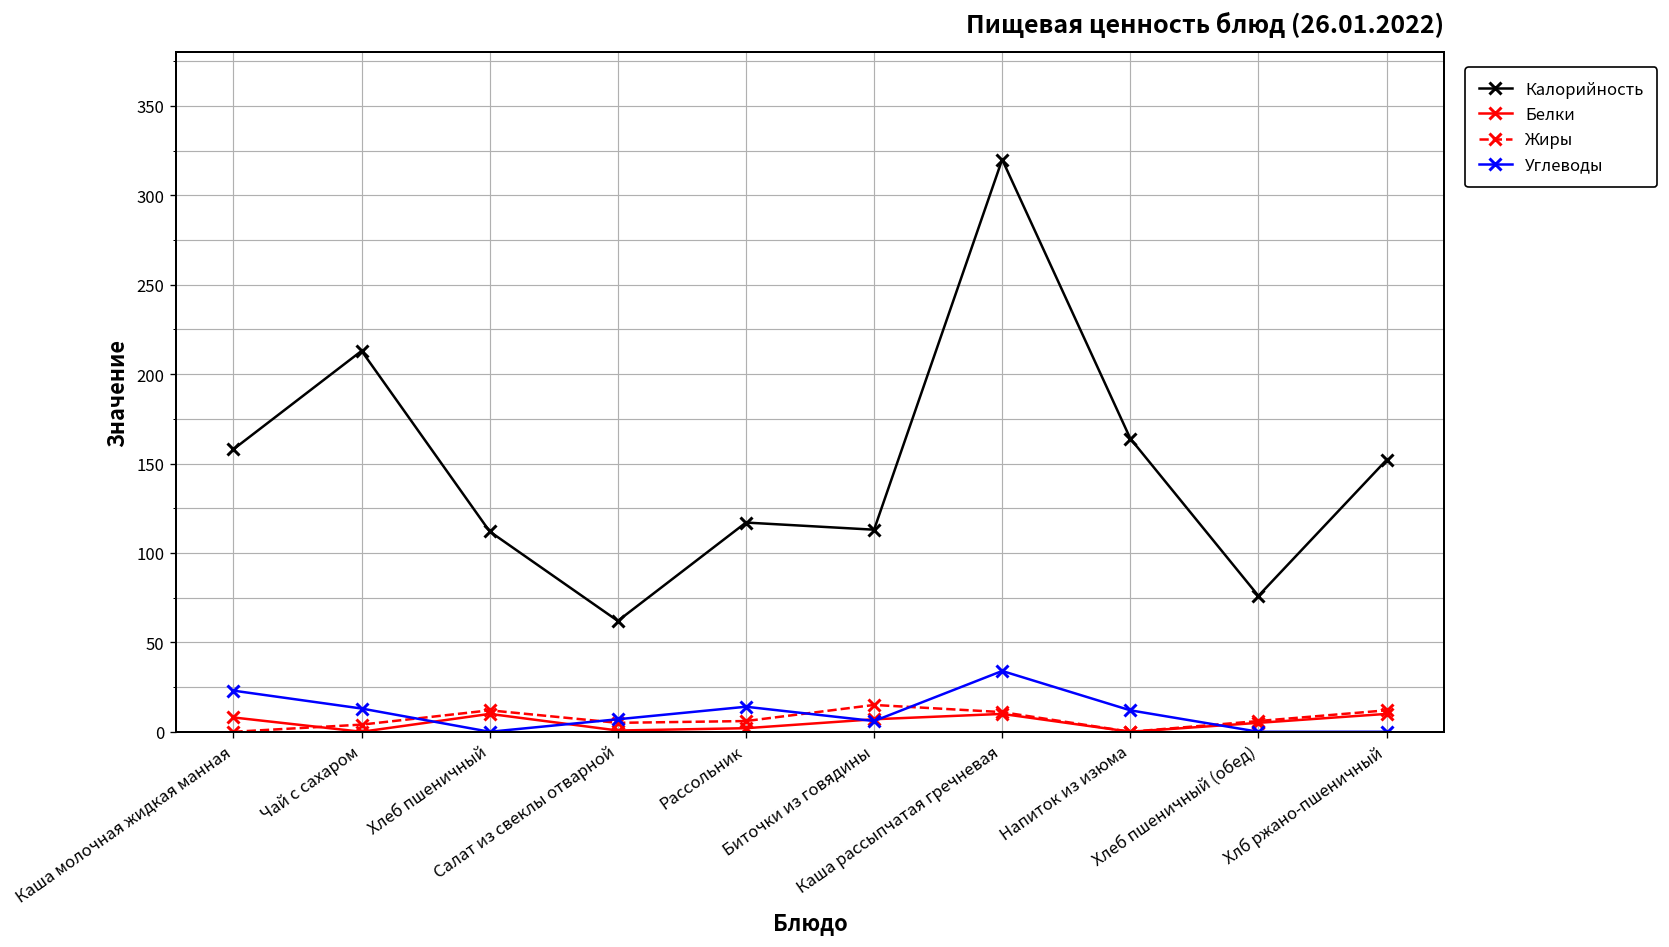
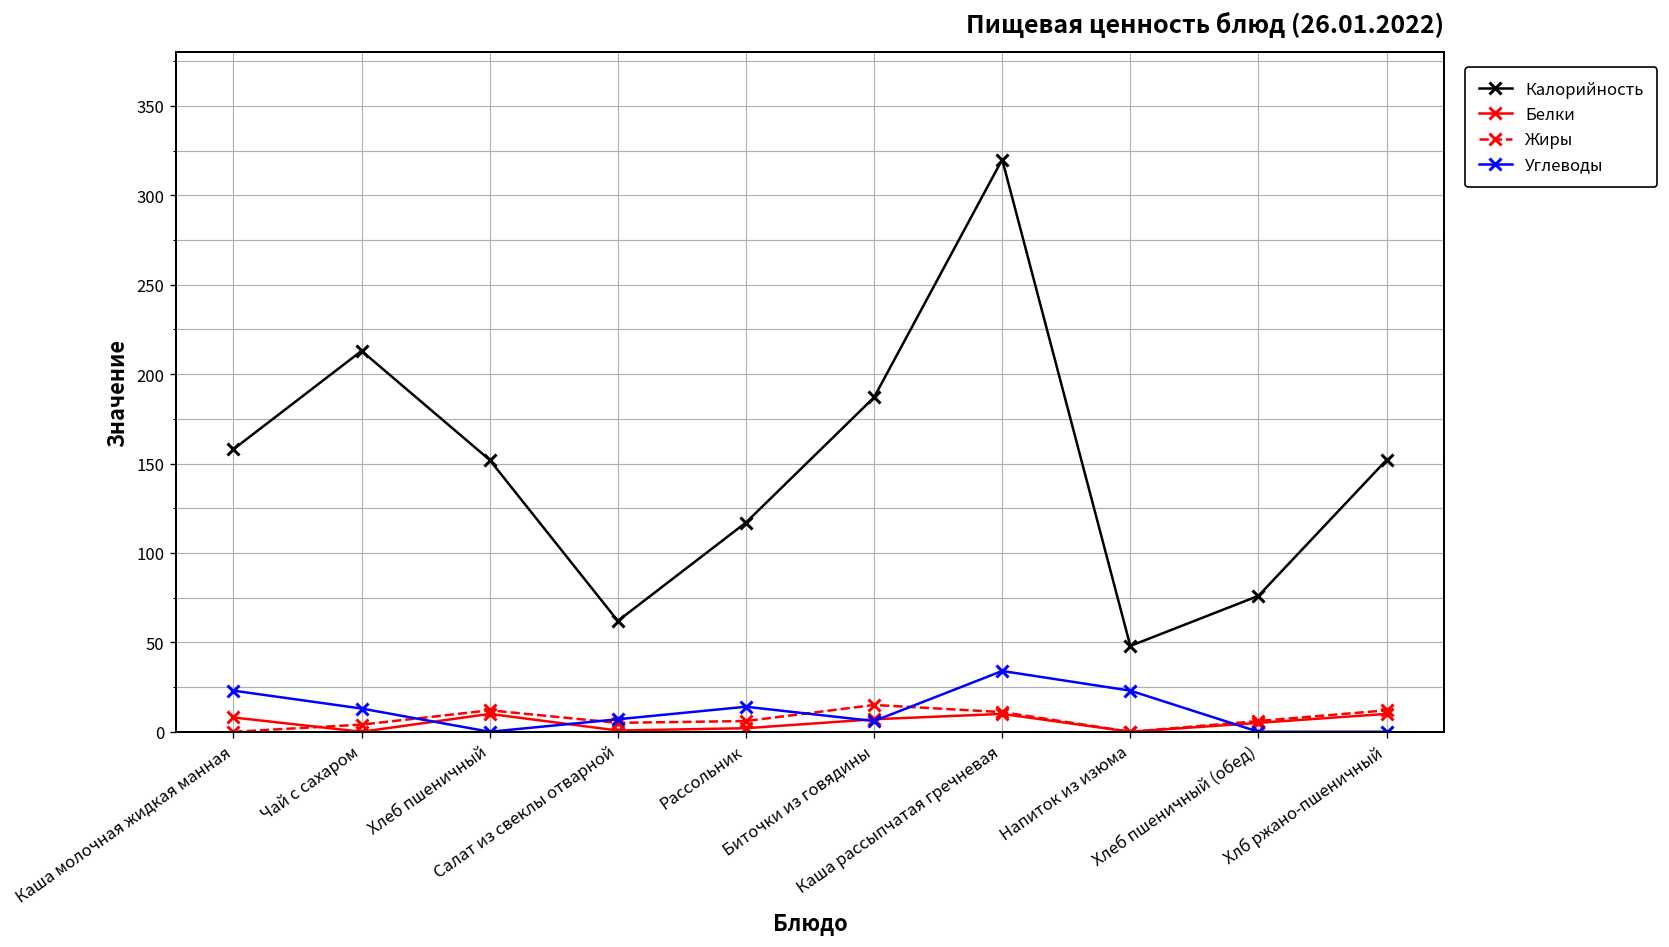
  {
    "Калорийность": {
      "Каша молочная жидкая манная": 158,
      "Чай с сахаром": 213,
-     "Хлеб пшеничный": 112,
+     "Хлеб пшеничный": 152,
      "Салат из свеклы отварной": 62,
      "Рассольник": 117,
-     "Биточки из говядины": 113,
+     "Биточки из говядины": 187,
      "Каша рассыпчатая гречневая": 320,
-     "Напиток из изюма": 164,
+     "Напиток из изюма": 48,
      "Хлеб пшеничный (обед)": 76,
      "Хлб ржано-пшеничный": 152
    },
    "Углеводы": {
      "Каша молочная жидкая манная": 23,
      "Чай с сахаром": 13,
      "Хлеб пшеничный": 0,
      "Салат из свеклы отварной": 7,
      "Рассольник": 14,
      "Каша рассыпчатая гречневая": 34,
-     "Напиток из изюма": 12,
+     "Напиток из изюма": 23,
      "Хлеб пшеничный (обед)": 0,
      "Хлб ржано-пшеничный": 0
    }
  }
